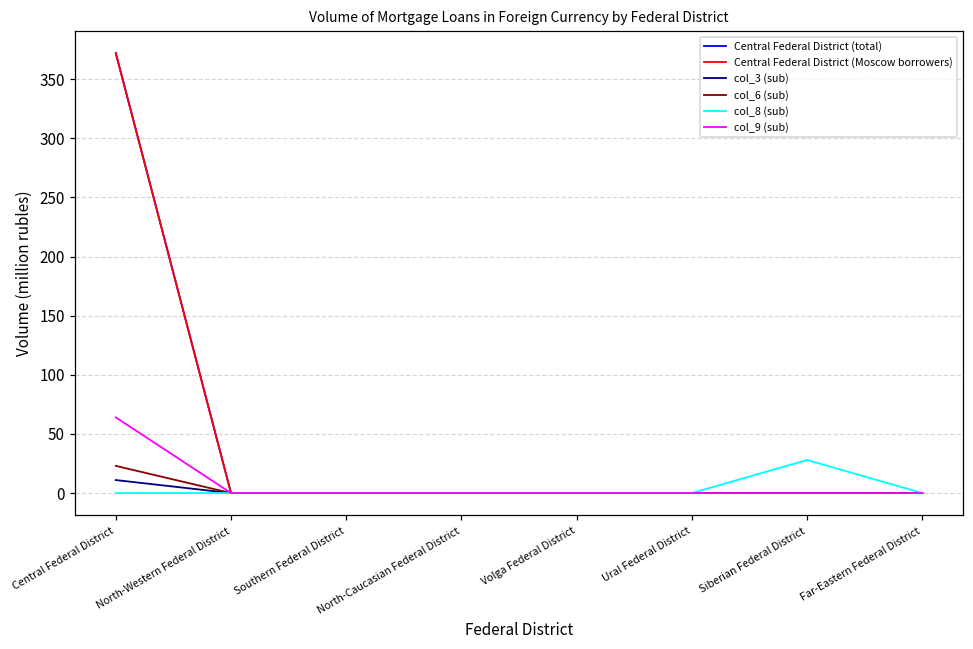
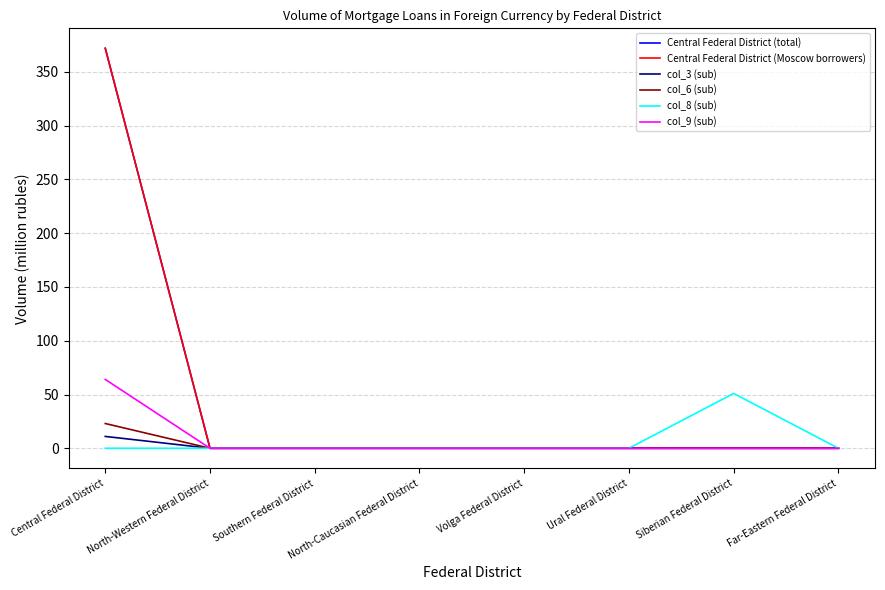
  {
    "Central Federal District (Moscow borrowers)": {
      "Central Federal District": 372
    },
    "col_3 (sub)": {
      "Central Federal District": 11
    },
    "col_6 (sub)": {
      "Central Federal District": 23
    },
    "col_8 (sub)": {
      "Central Federal District": 0,
-     "Siberian Federal District": 28
+     "Siberian Federal District": 51
    },
    "col_9 (sub)": {
      "Central Federal District": 64
    }
  }
